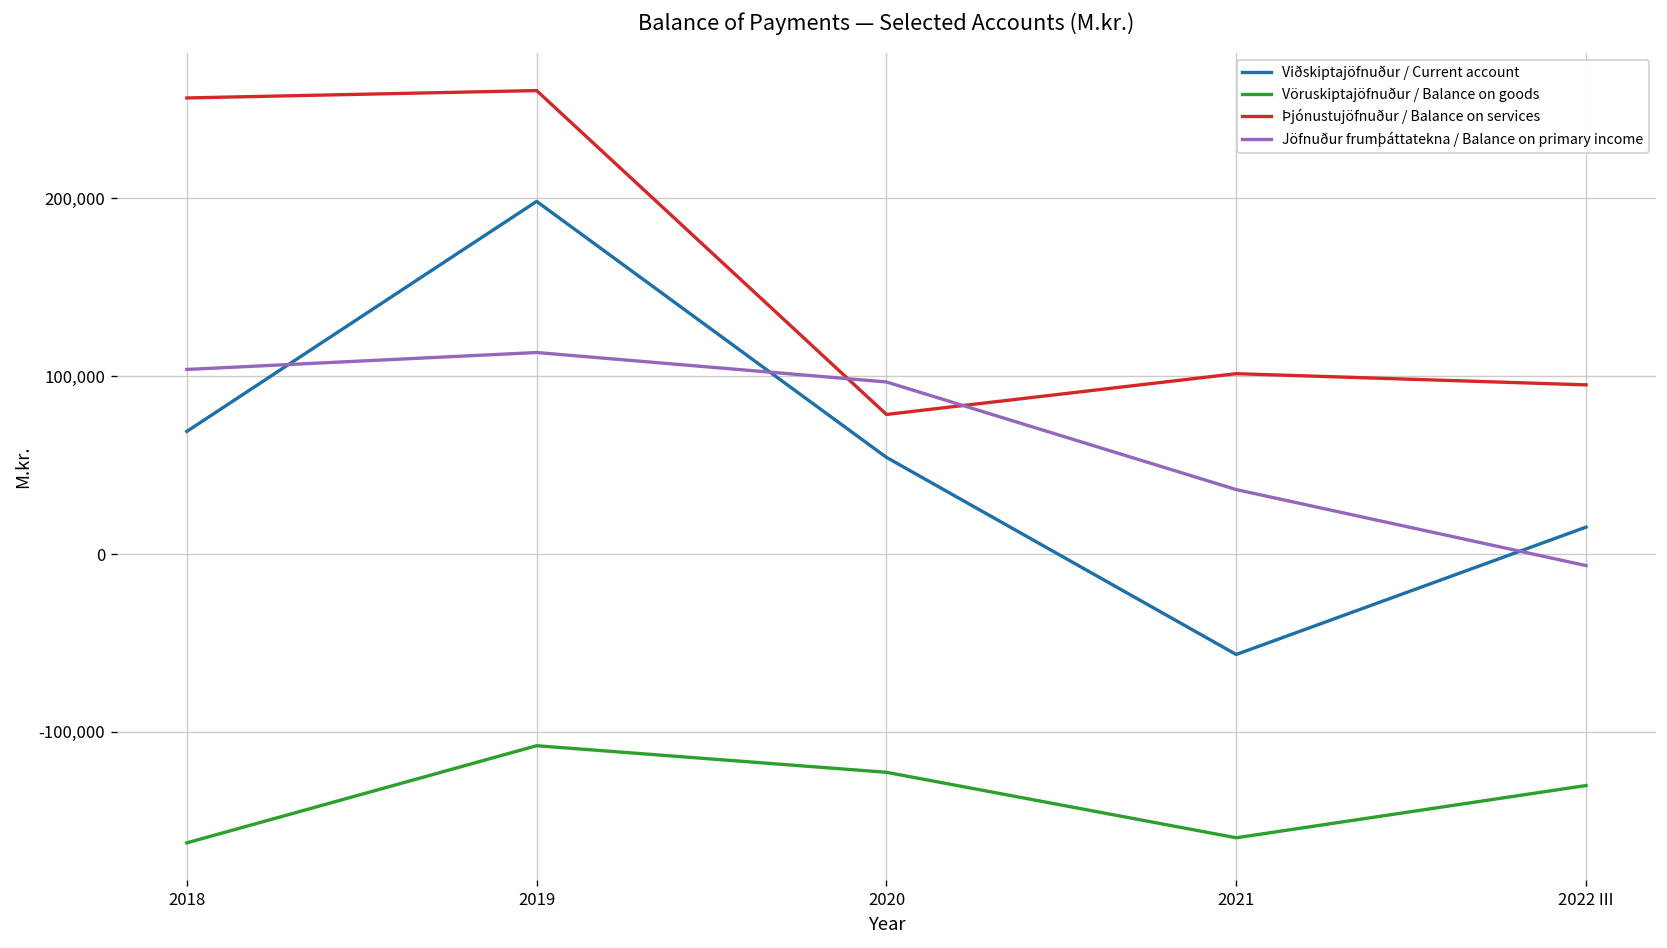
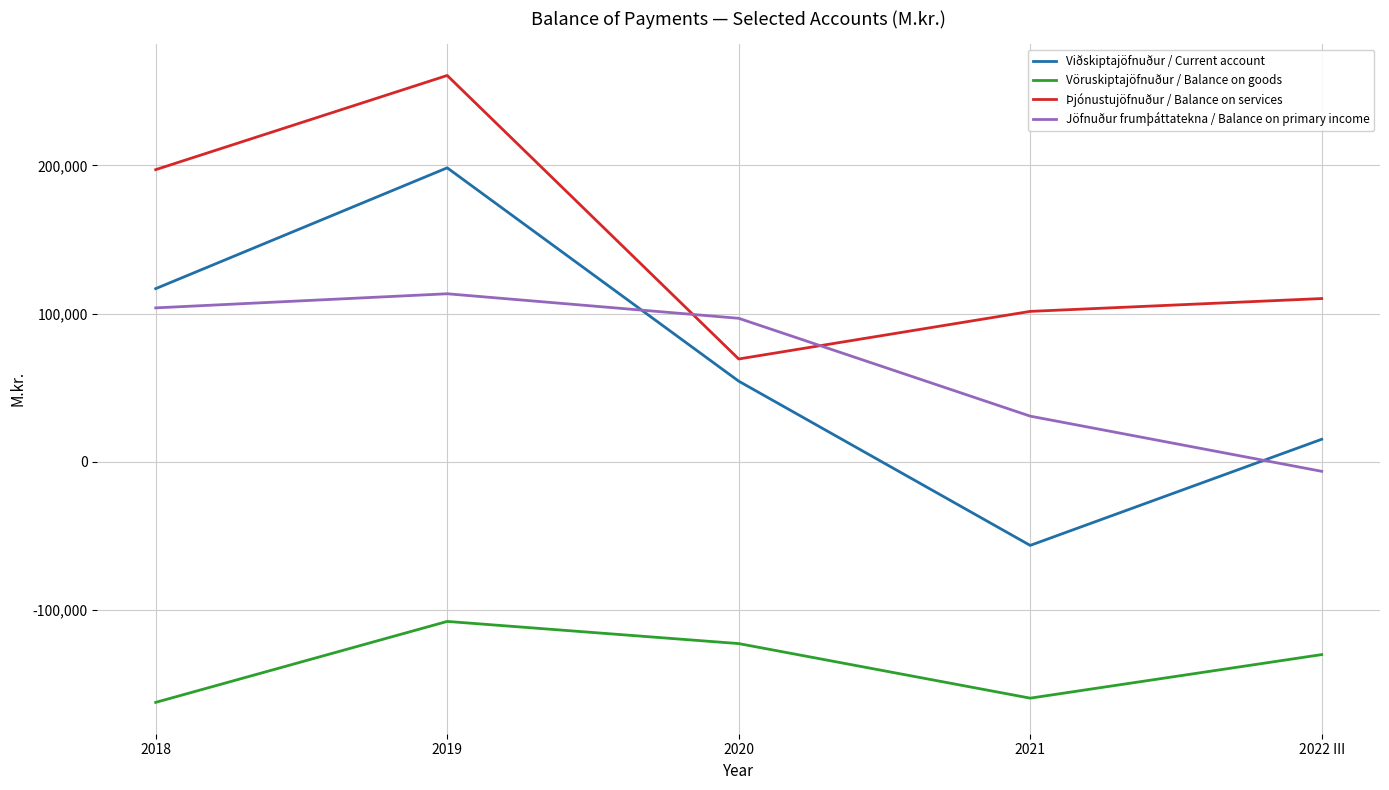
  {
    "Viðskiptajöfnuður / Current account": {
-     "2018": "69,000",
+     "2018": "117,000",
      "2019": "198,000",
      "2020": "54,000",
      "2021": "-56,000",
      "2022 III": "15,000"
    },
    "Vöruskiptajöfnuður / Balance on goods": {
      "2018": "-162,000",
      "2019": "-108,000",
      "2020": "-123,000",
      "2021": "-160,000",
      "2022 III": "-130,000"
    },
    "Þjónustujöfnuður / Balance on services": {
-     "2018": "256,000",
+     "2018": "197,000",
      "2019": "261,000",
-     "2020": "79,000",
+     "2020": "69,000",
      "2021": "101,000",
-     "2022 III": "95,000"
+     "2022 III": "110,000"
    },
    "Jöfnuður frumþáttatekna / Balance on primary income": {
      "2018": "104,000",
      "2019": "113,000",
      "2020": "97,000",
-     "2021": "36,000",
+     "2021": "31,000",
      "2022 III": "-6,000"
    }
  }
